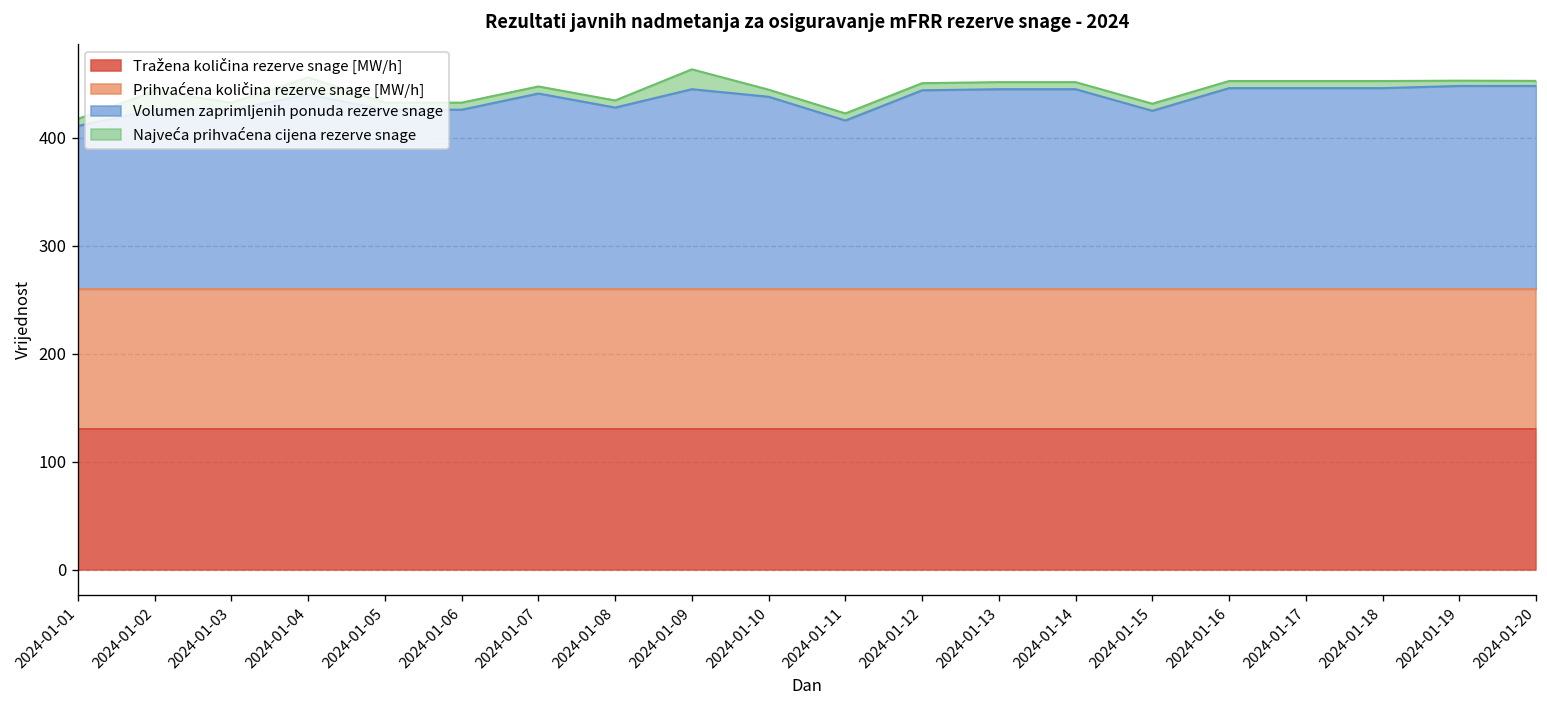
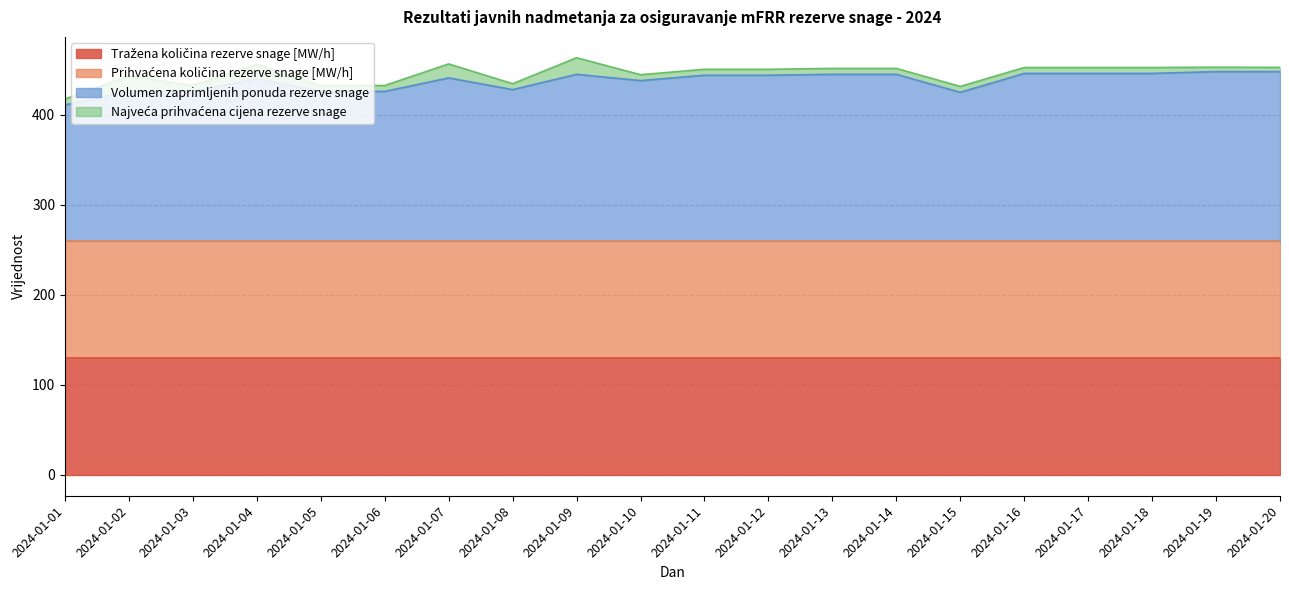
  {
    "Tražena količina rezerve snage [MW/h]": {
      "2024-01-01": 130,
      "2024-01-02": 130,
      "2024-01-03": 130,
      "2024-01-04": 130,
      "2024-01-05": 130,
      "2024-01-06": 130,
      "2024-01-07": 130,
      "2024-01-08": 130,
      "2024-01-09": 130,
      "2024-01-10": 130,
      "2024-01-11": 130,
      "2024-01-12": 130,
      "2024-01-13": 130,
      "2024-01-14": 130,
      "2024-01-15": 130,
      "2024-01-16": 130,
      "2024-01-17": 130,
      "2024-01-18": 130,
      "2024-01-19": 130,
      "2024-01-20": 130
    },
    "Volumen zaprimljenih ponuda rezerve snage": {
-     "2024-01-11": 420
+     "2024-01-11": 440
    },
    "Najveća prihvaćena cijena rezerve snage": {
-     "2024-01-07": 10,
+     "2024-01-07": 20,
      "2024-01-11": 10
    }
  }
